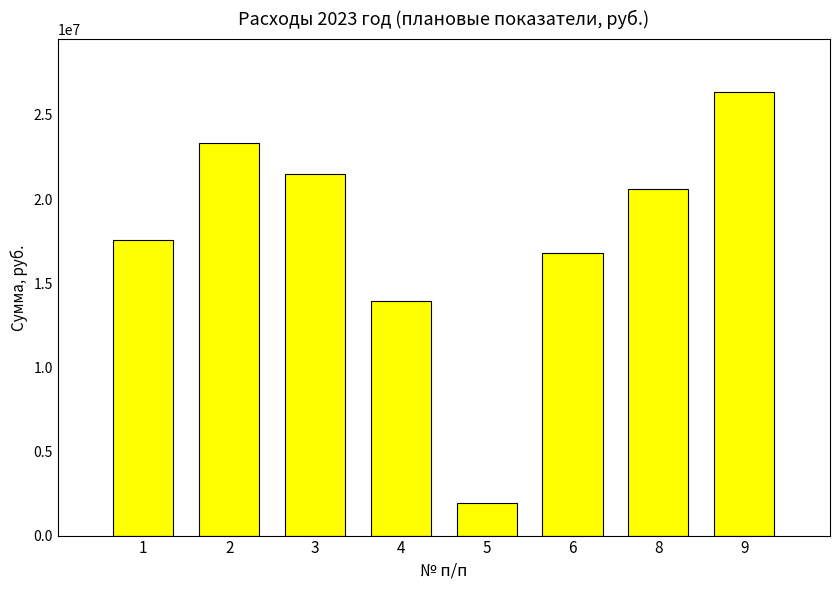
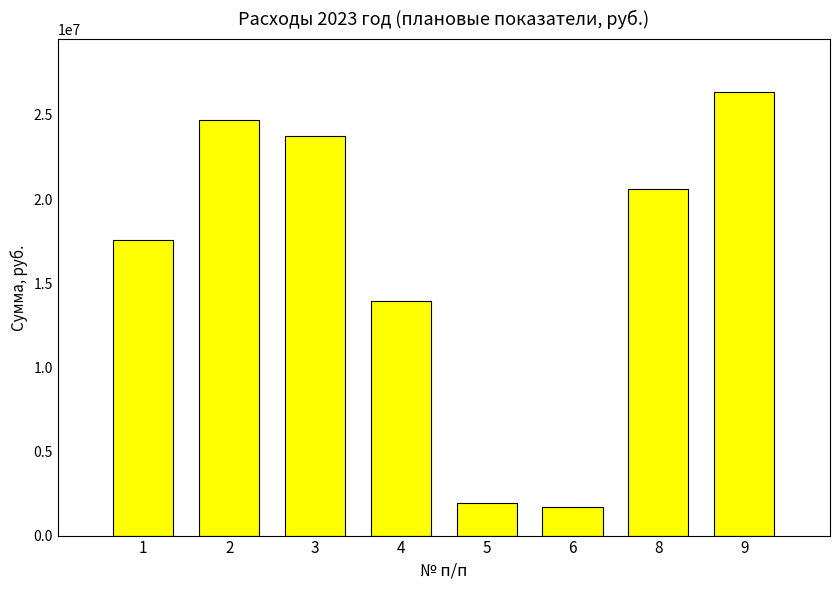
  {
    "1": 17500000,
-   "2": 23300000,
-   "3": 21500000,
+   "2": 24700000,
+   "3": 23700000,
    "4": 13900000,
    "5": 1900000,
-   "6": 16800000,
+   "6": 1700000,
    "8": 20600000,
    "9": 26300000
  }
